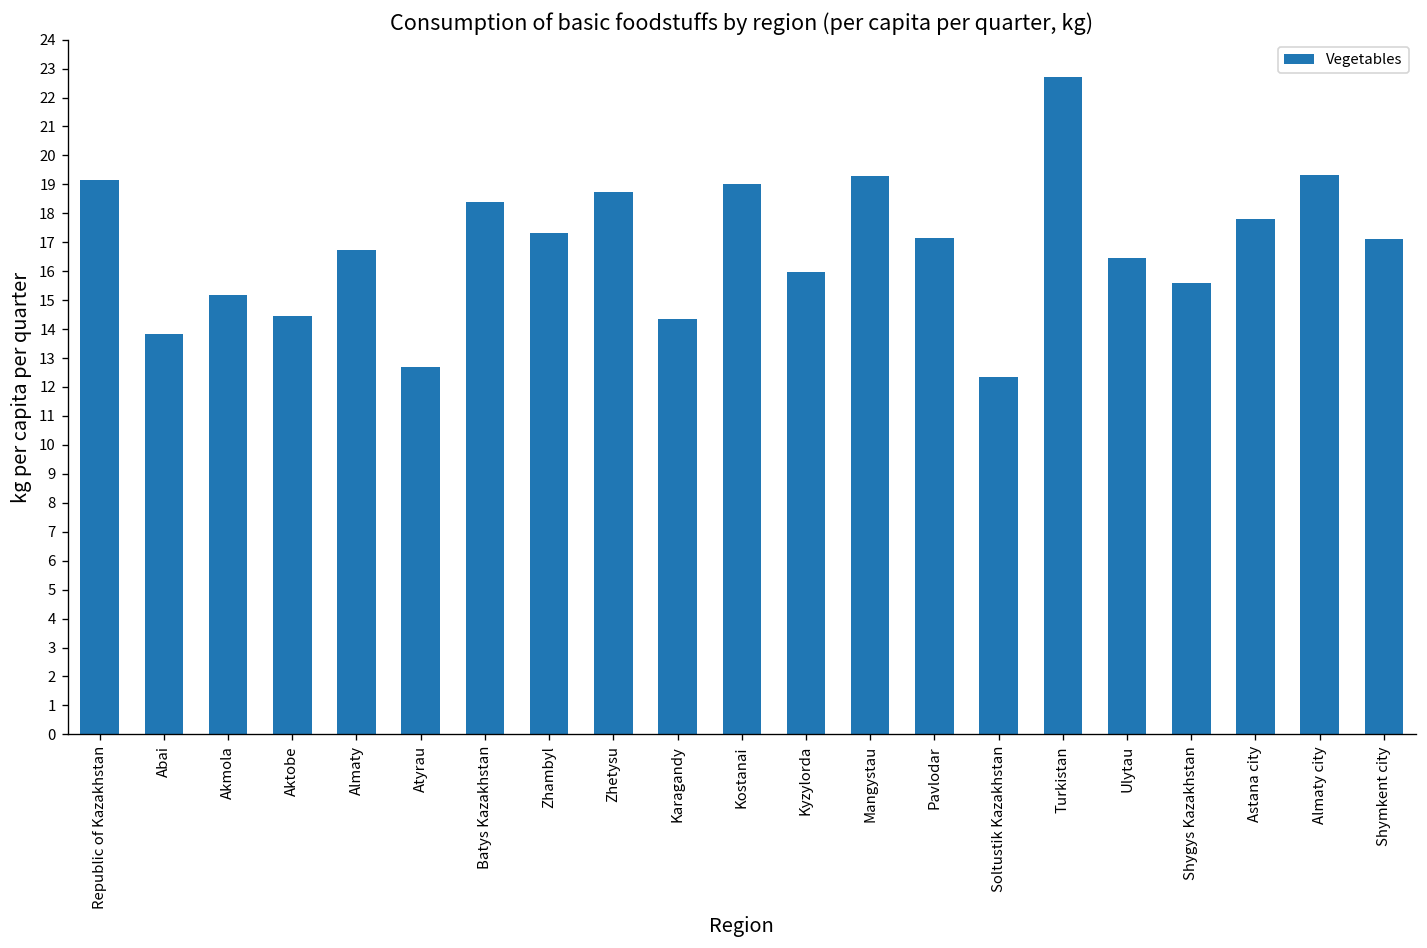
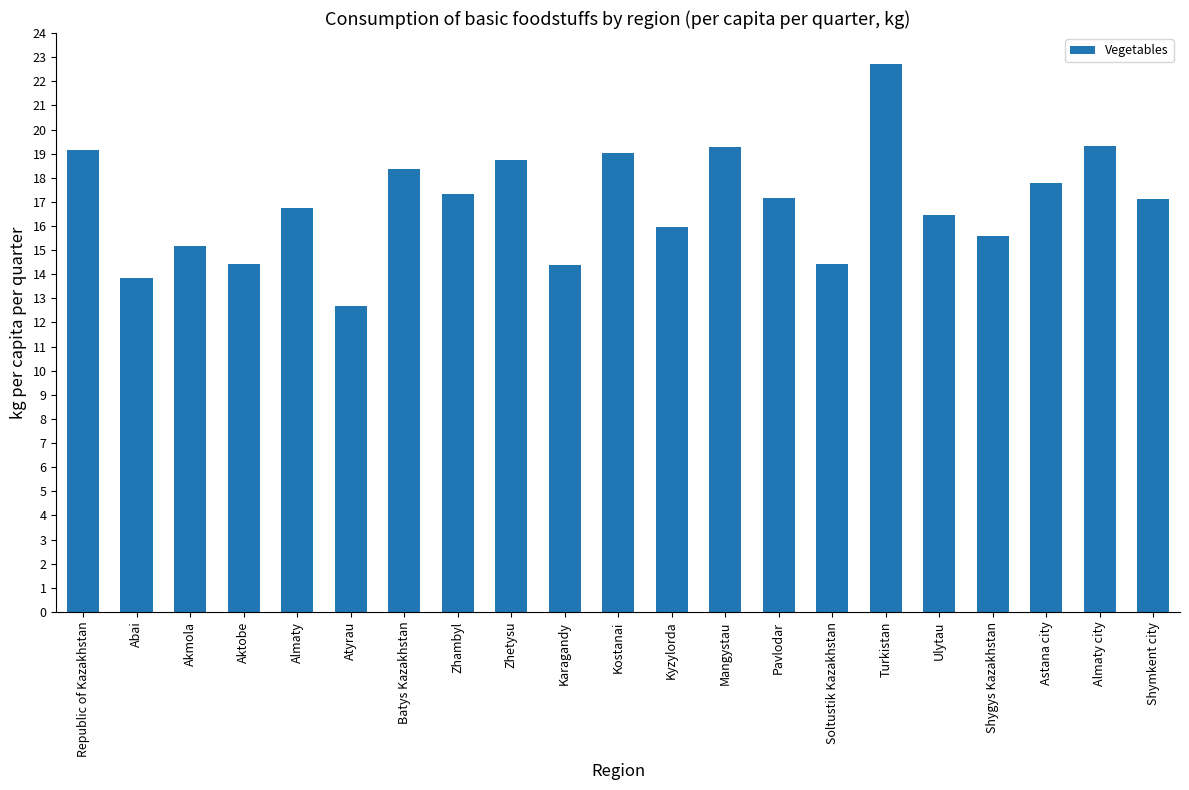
  {
    "Republic of Kazakhstan": 19.2,
    "Abai": 13.8,
    "Akmola": 15.2,
    "Aktobe": 14.4,
    "Almaty": 16.7,
    "Atyrau": 12.7,
    "Batys Kazakhstan": 18.4,
    "Zhambyl": 17.3,
    "Zhetysu": 18.7,
    "Karagandy": 14.4,
    "Kostanai": 19.0,
    "Kyzylorda": 16.0,
    "Mangystau": 19.3,
    "Pavlodar": 17.2,
-   "Soltustik Kazakhstan": 12.4,
+   "Soltustik Kazakhstan": 14.4,
    "Turkistan": 22.7,
    "Ulytau": 16.4,
    "Shygys Kazakhstan": 15.6,
    "Astana city": 17.8,
    "Almaty city": 19.3,
    "Shymkent city": 17.1
  }
